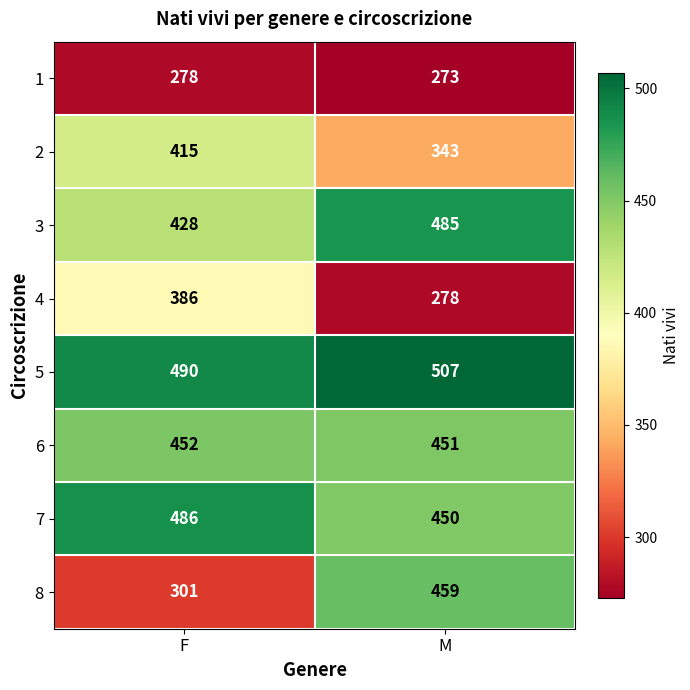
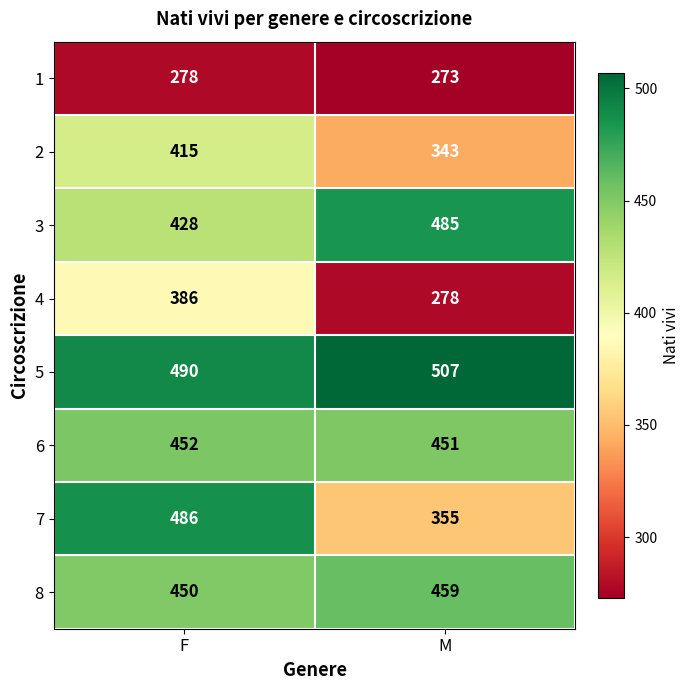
  {
    "1": {
      "F": 278,
      "M": 273
    },
    "2": {
      "F": 415,
      "M": 343
    },
    "3": {
      "F": 428,
      "M": 485
    },
    "4": {
      "F": 386,
      "M": 278
    },
    "5": {
      "F": 490,
      "M": 507
    },
    "6": {
      "F": 452,
      "M": 451
    },
    "7": {
      "F": 486,
-     "M": 450
+     "M": 355
    },
    "8": {
-     "F": 301,
+     "F": 450,
      "M": 459
    }
  }
